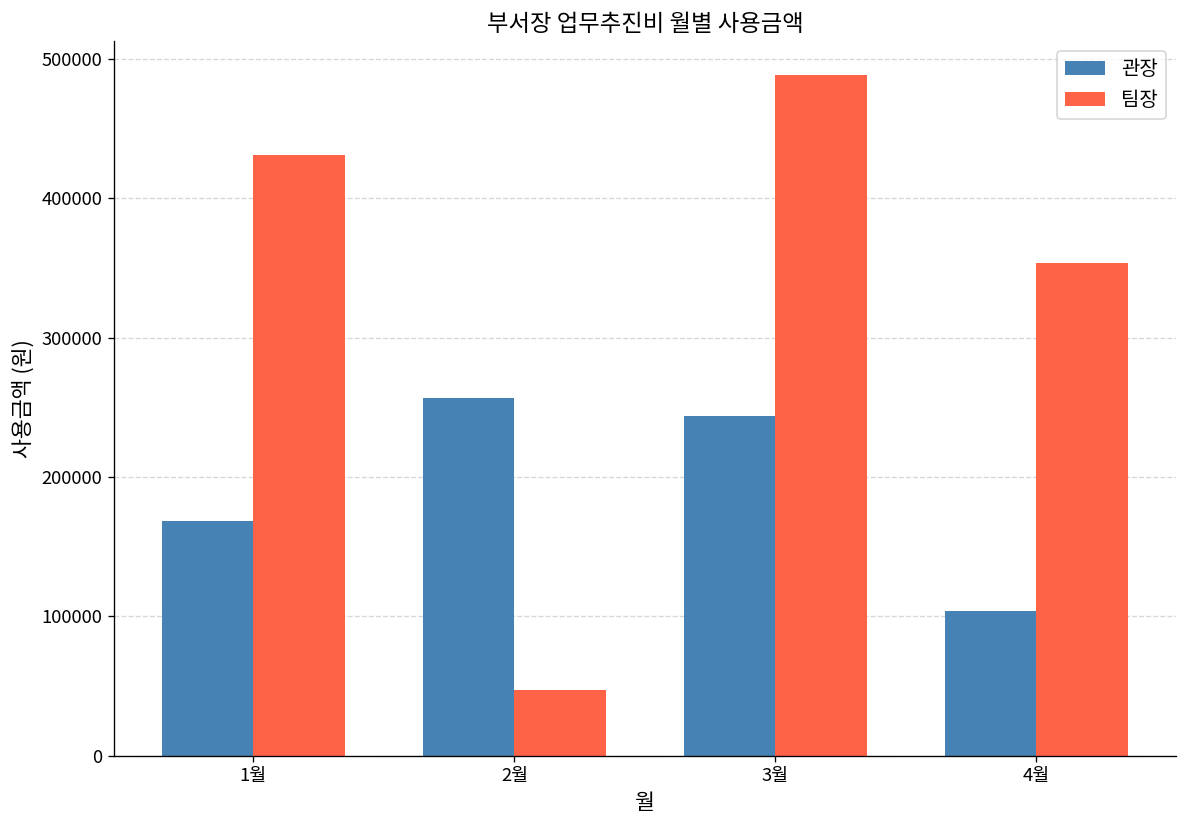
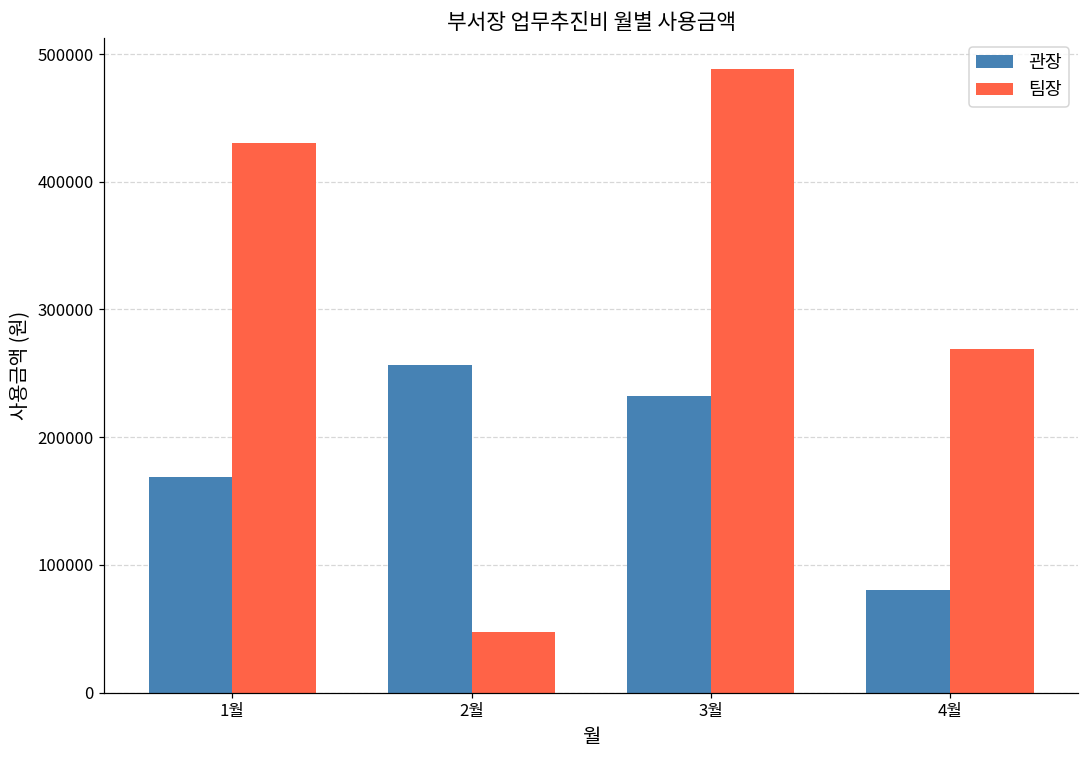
  {
    "관장": {
      "1월": 169000,
      "2월": 256000,
-     "3월": 243000,
-     "4월": 104000
+     "3월": 232000,
+     "4월": 81000
    },
    "팀장": {
      "1월": 431000,
      "2월": 47000,
      "3월": 488000,
-     "4월": 354000
+     "4월": 269000
    }
  }
